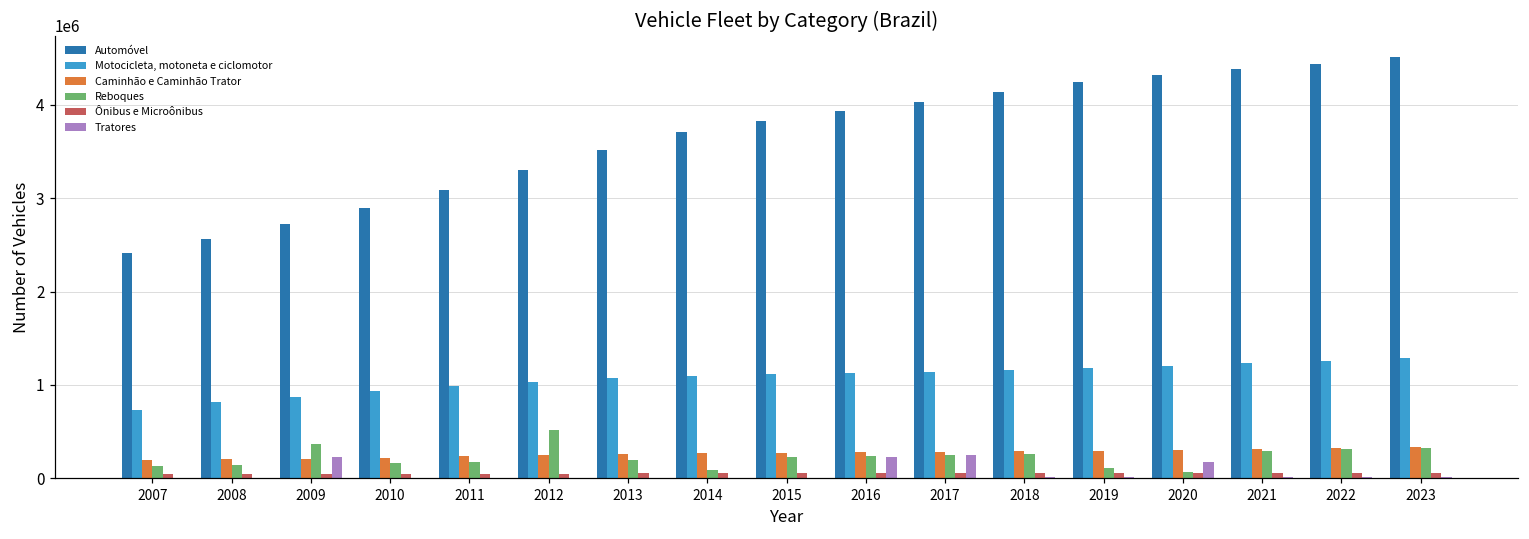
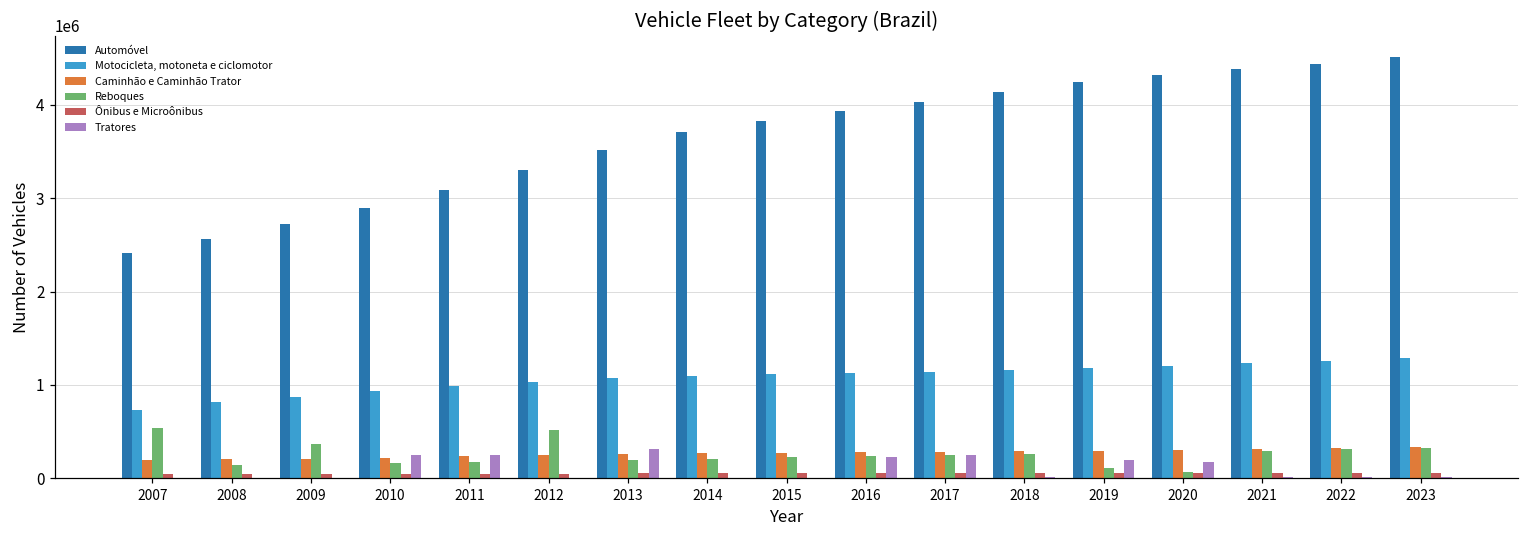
  {
    "Reboques": {
-     "2007": 100000,
+     "2007": 500000,
      "2008": 100000,
      "2009": 400000,
      "2010": 200000,
      "2011": 200000,
      "2012": 500000,
      "2013": 200000,
-     "2014": 100000,
+     "2014": 200000,
      "2015": 200000,
      "2016": 200000,
      "2017": 200000,
      "2018": 300000,
      "2019": 100000,
      "2020": 100000,
      "2021": 300000,
      "2022": 300000,
      "2023": 300000
    },
    "Tratores": {
-     "2009": 200000,
-     "2010": 0,
-     "2011": 0,
-     "2013": 0,
+     "2009": 0,
+     "2010": 200000,
+     "2011": 200000,
+     "2013": 300000,
      "2016": 200000,
      "2017": 200000,
-     "2019": 0,
+     "2019": 200000,
      "2020": 200000
    }
  }
